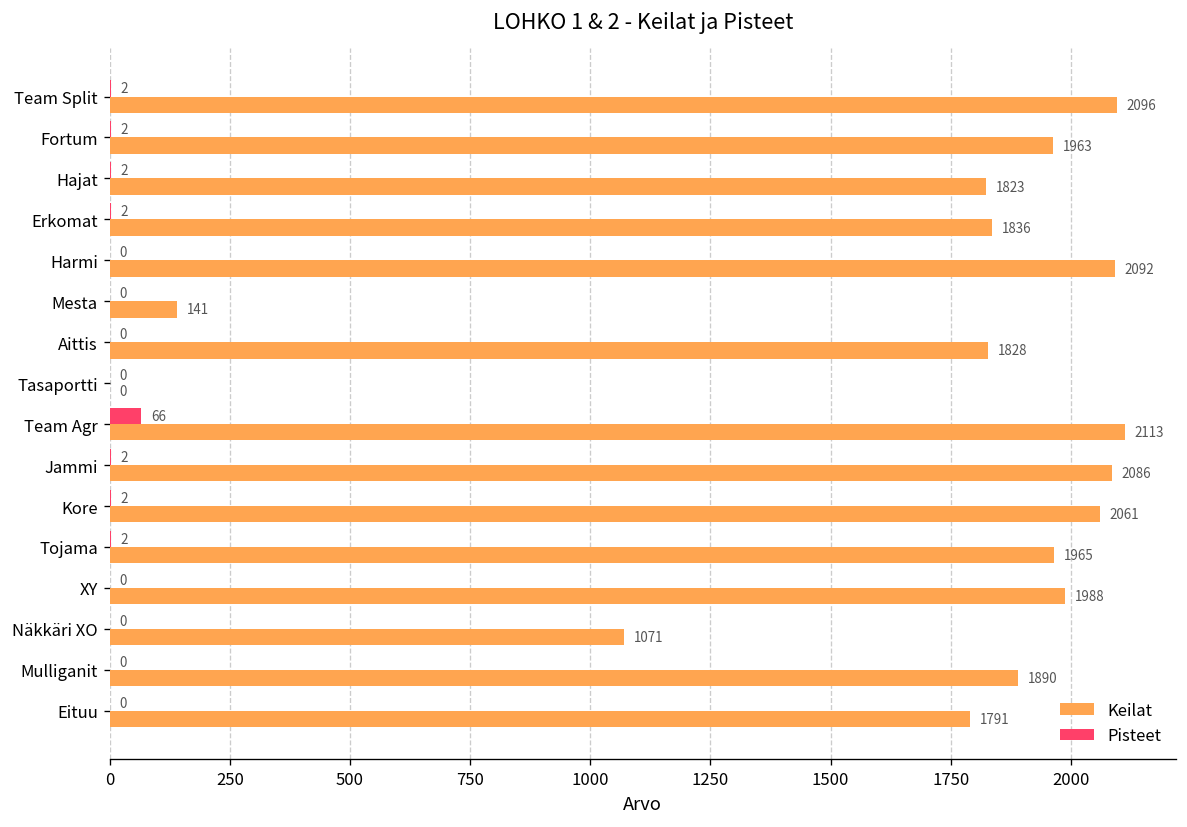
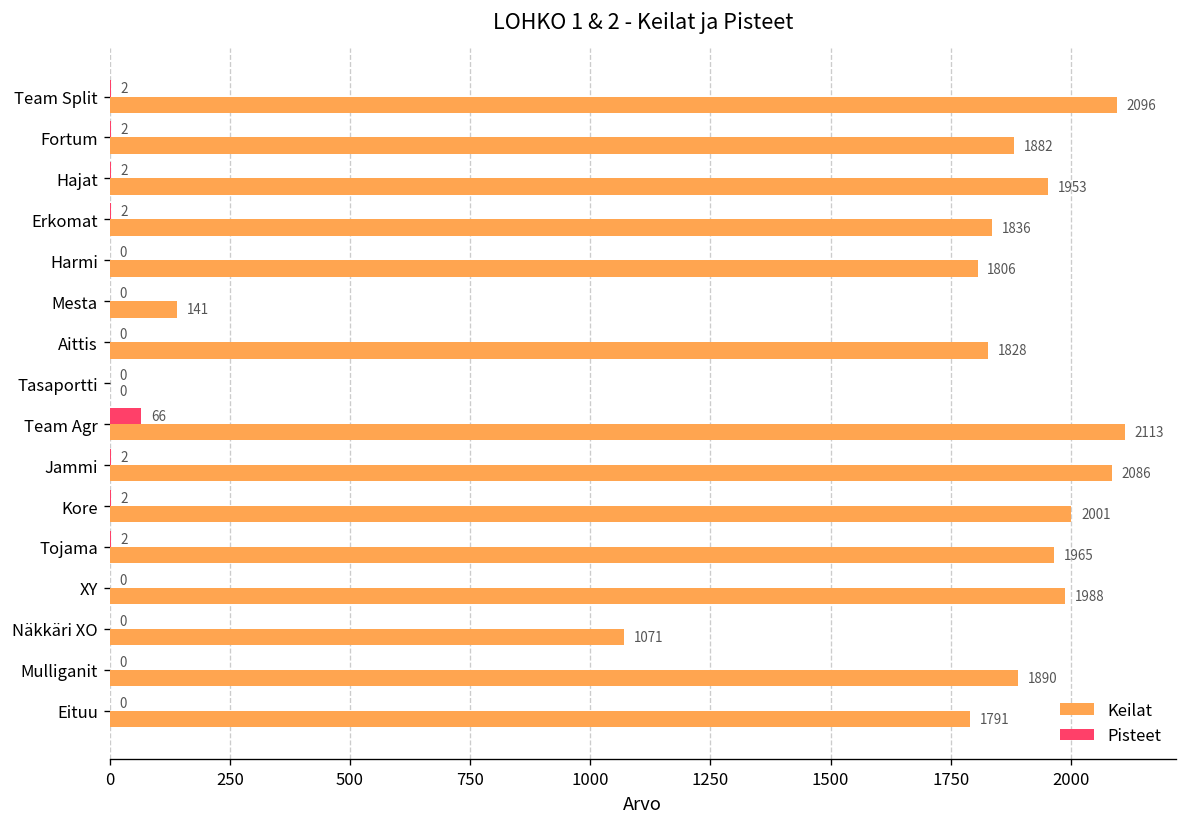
  {
    "Keilat": {
      "Team Split": 2096,
-     "Fortum": 1963,
-     "Hajat": 1823,
+     "Fortum": 1882,
+     "Hajat": 1953,
      "Erkomat": 1836,
-     "Harmi": 2092,
+     "Harmi": 1806,
      "Mesta": 141,
      "Aittis": 1828,
      "Tasaportti": 0,
      "Team Agr": 2113,
      "Jammi": 2086,
-     "Kore": 2061,
+     "Kore": 2001,
      "Tojama": 1965,
      "XY": 1988,
      "Näkkäri XO": 1071,
      "Mulliganit": 1890,
      "Eituu": 1791
    },
    "Pisteet": {
      "Team Split": 2,
      "Fortum": 2,
      "Hajat": 2,
      "Erkomat": 2,
      "Harmi": 0,
      "Mesta": 0,
      "Aittis": 0,
      "Tasaportti": 0,
      "Team Agr": 66,
      "Jammi": 2,
      "Kore": 2,
      "Tojama": 2,
      "XY": 0,
      "Näkkäri XO": 0,
      "Mulliganit": 0,
      "Eituu": 0
    }
  }
